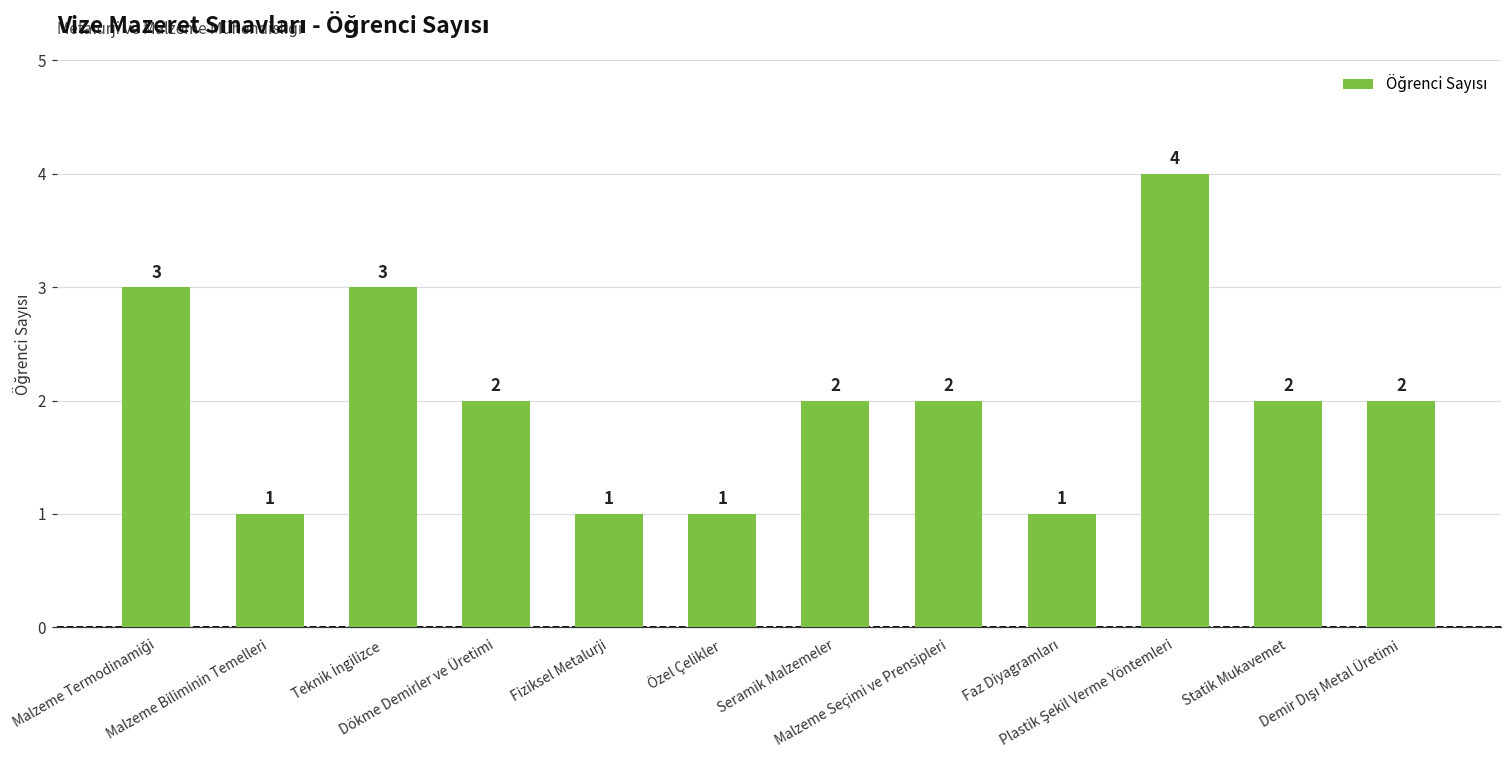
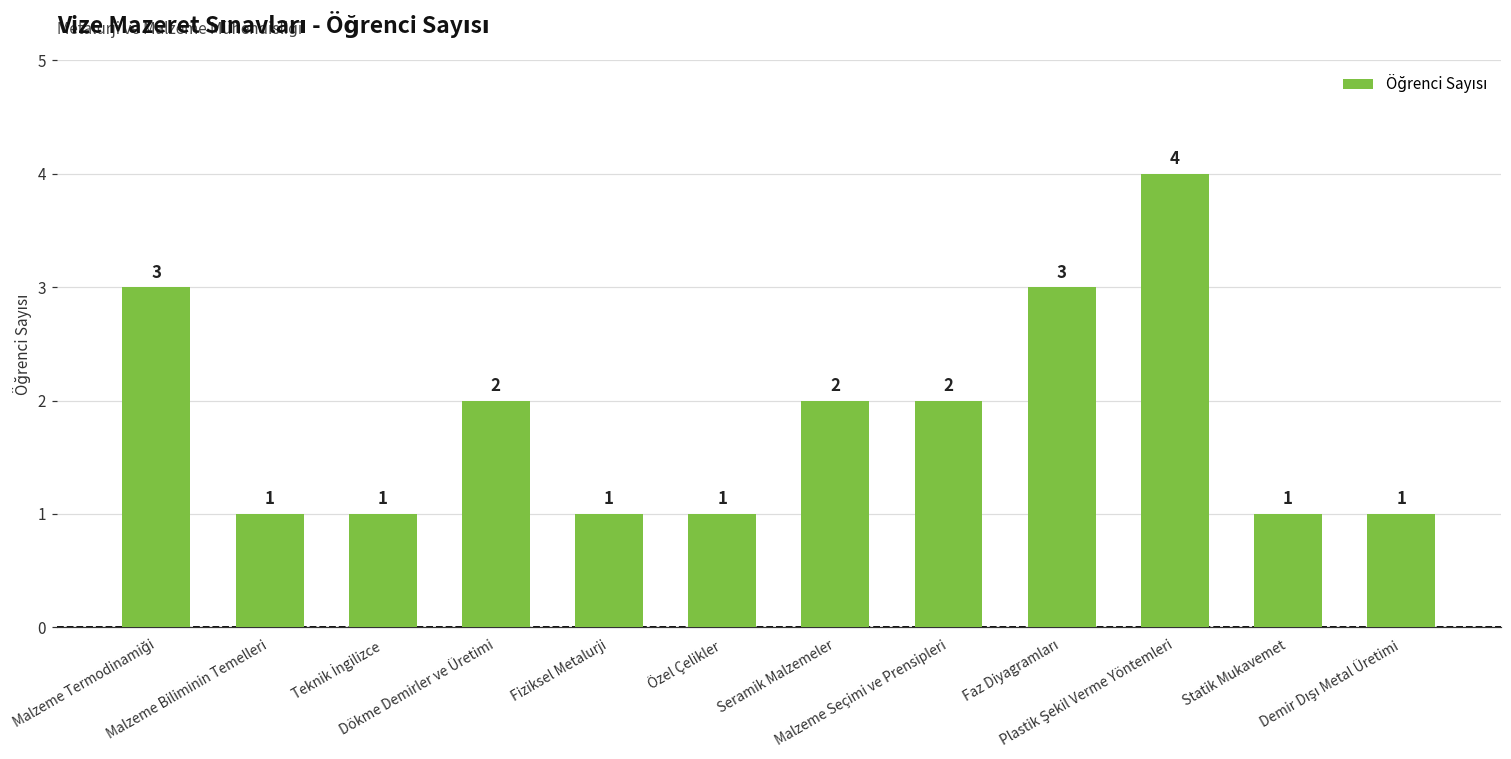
  {
    "Malzeme Termodinamiği": 3,
    "Malzeme Biliminin Temelleri": 1,
-   "Teknik İngilizce": 3,
+   "Teknik İngilizce": 1,
    "Dökme Demirler ve Üretimi": 2,
    "Fiziksel Metalurji": 1,
    "Özel Çelikler": 1,
    "Seramik Malzemeler": 2,
    "Malzeme Seçimi ve Prensipleri": 2,
-   "Faz Diyagramları": 1,
+   "Faz Diyagramları": 3,
    "Plastik Şekil Verme Yöntemleri": 4,
-   "Statik Mukavemet": 2,
-   "Demir Dışı Metal Üretimi": 2
+   "Statik Mukavemet": 1,
+   "Demir Dışı Metal Üretimi": 1
  }
